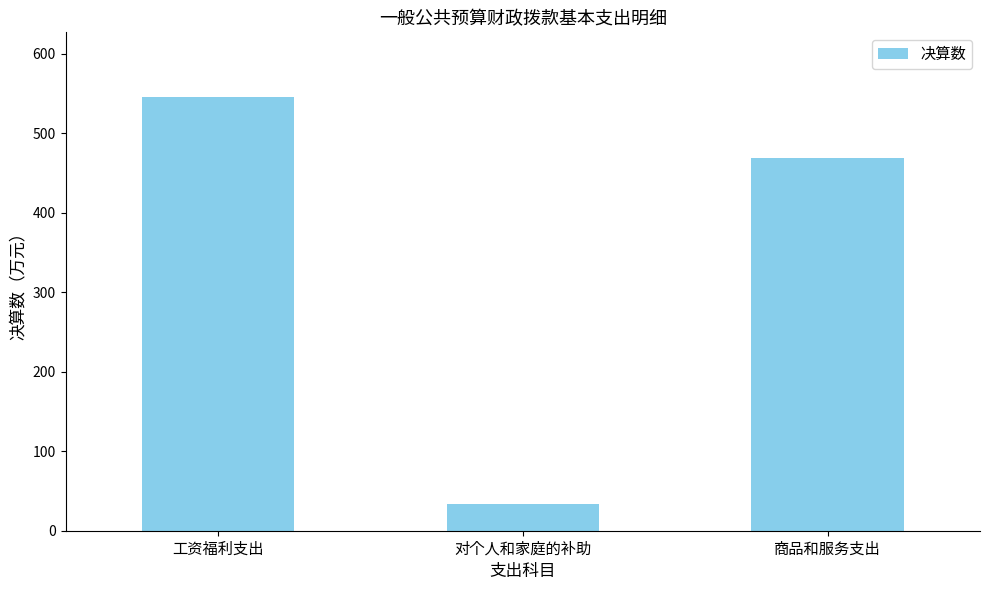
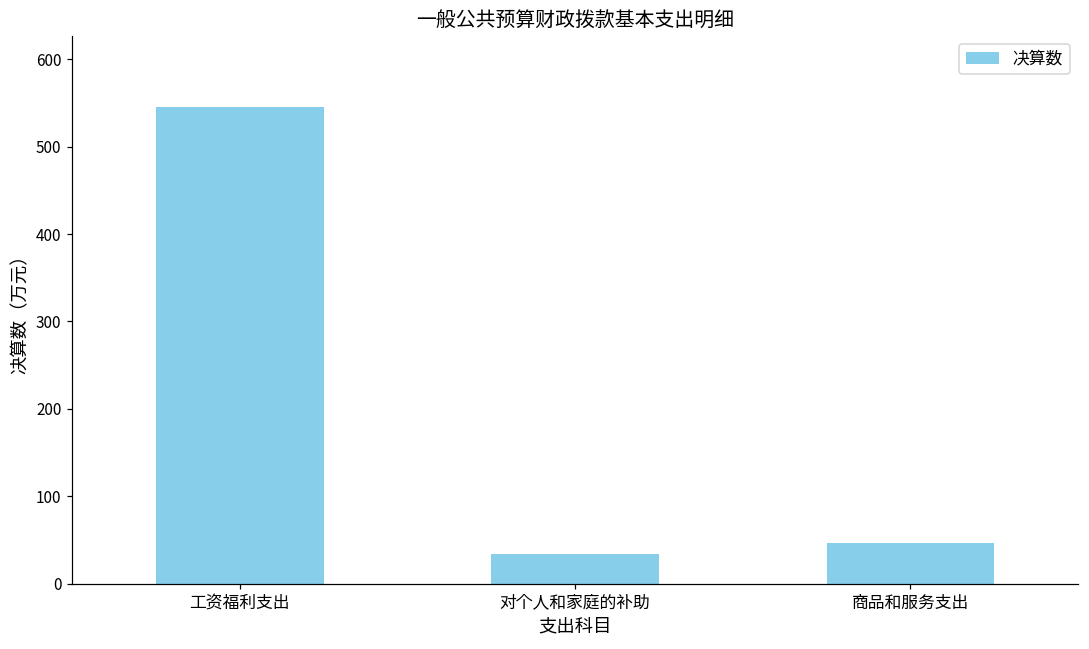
  {
    "工资福利支出": 550,
    "对个人和家庭的补助": 30,
-   "商品和服务支出": 470
+   "商品和服务支出": 50
  }
